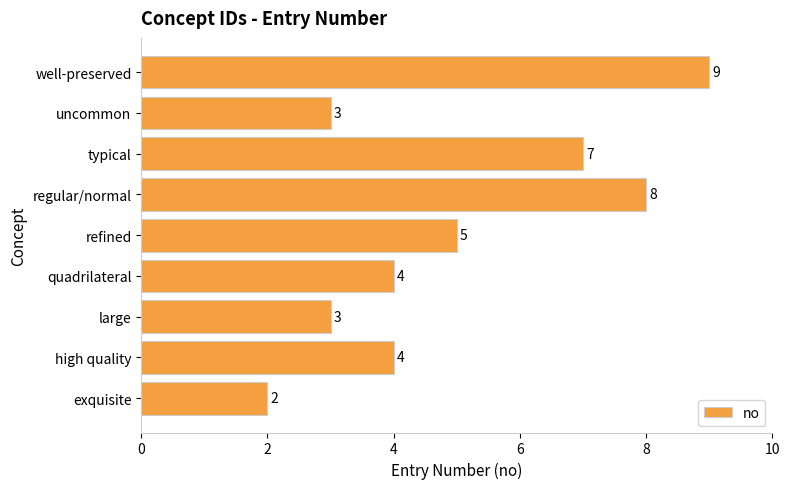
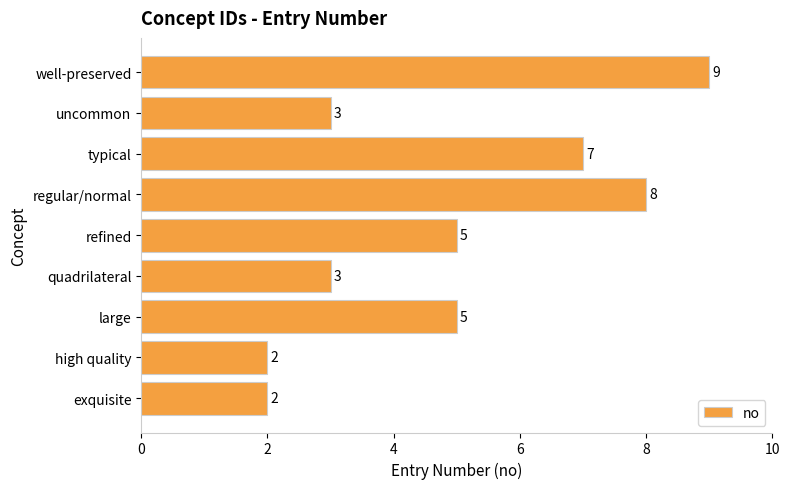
  {
    "well-preserved": 9,
    "uncommon": 3,
    "typical": 7,
    "regular/normal": 8,
    "refined": 5,
-   "quadrilateral": 4,
-   "large": 3,
-   "high quality": 4,
+   "quadrilateral": 3,
+   "large": 5,
+   "high quality": 2,
    "exquisite": 2
  }
